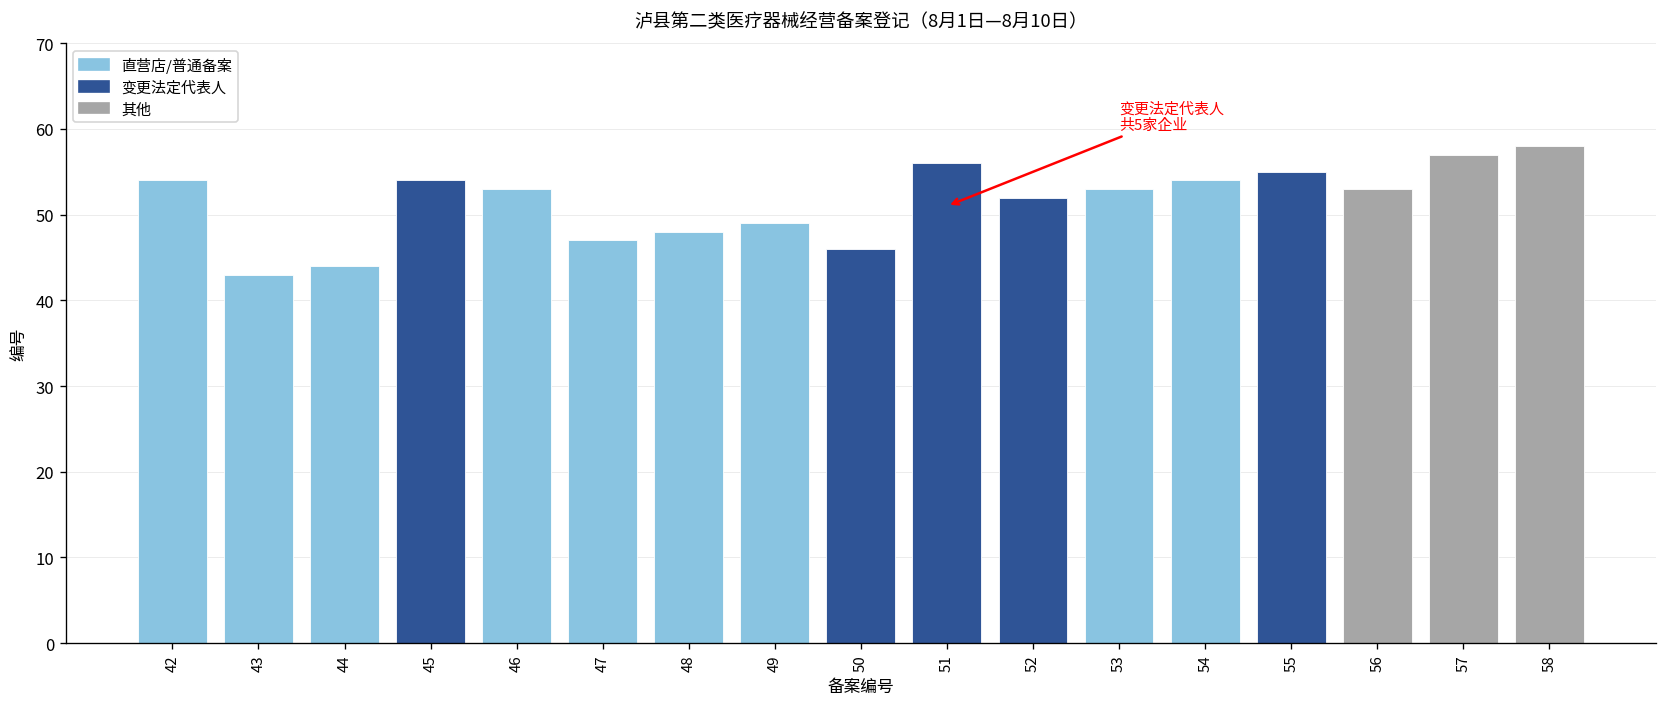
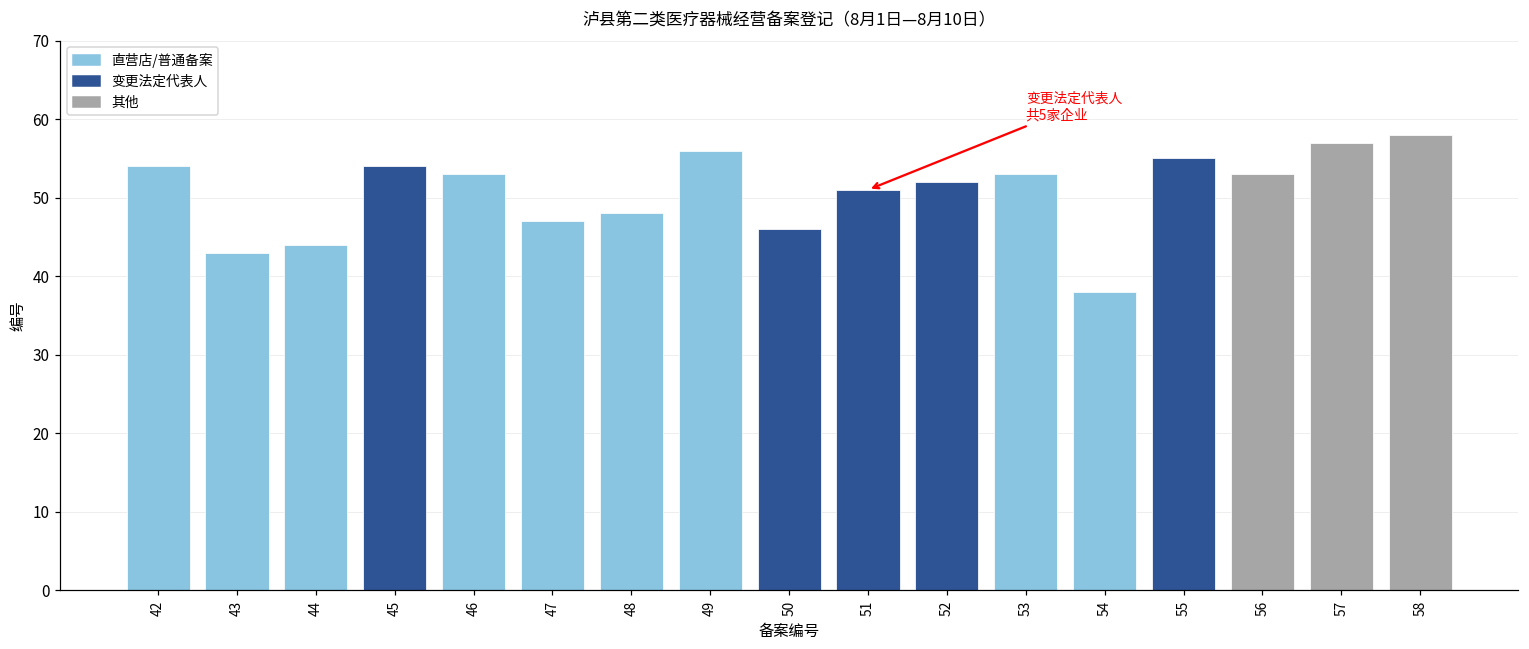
  {
    "42": 54,
    "43": 43,
    "44": 44,
    "45": 54,
    "46": 53,
    "47": 47,
    "48": 48,
-   "49": 49,
+   "49": 56,
    "50": 46,
-   "51": 56,
+   "51": 51,
    "52": 52,
    "53": 53,
-   "54": 54,
+   "54": 38,
    "55": 55,
    "56": 53,
    "57": 57,
    "58": 58
  }
